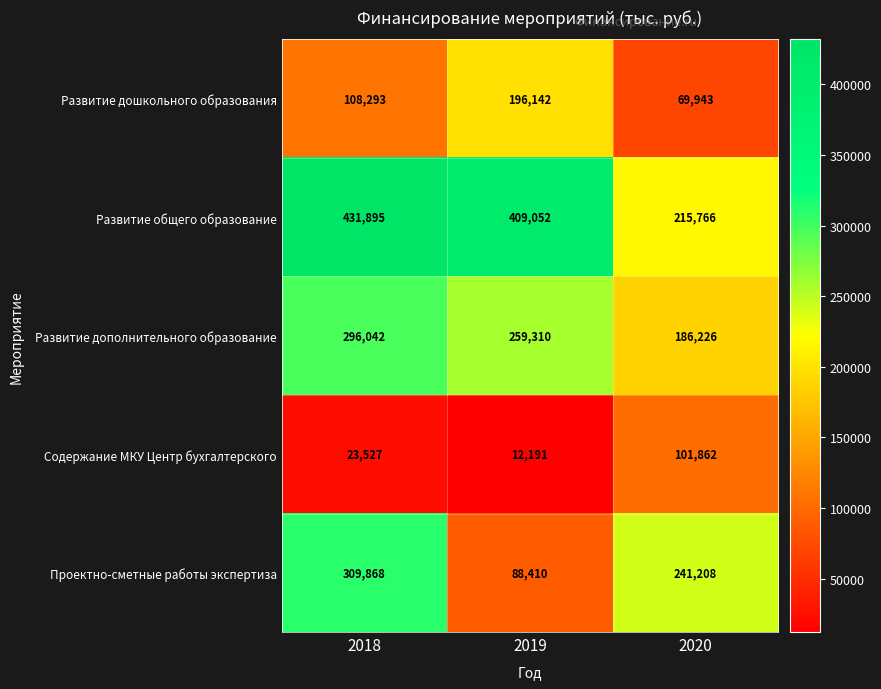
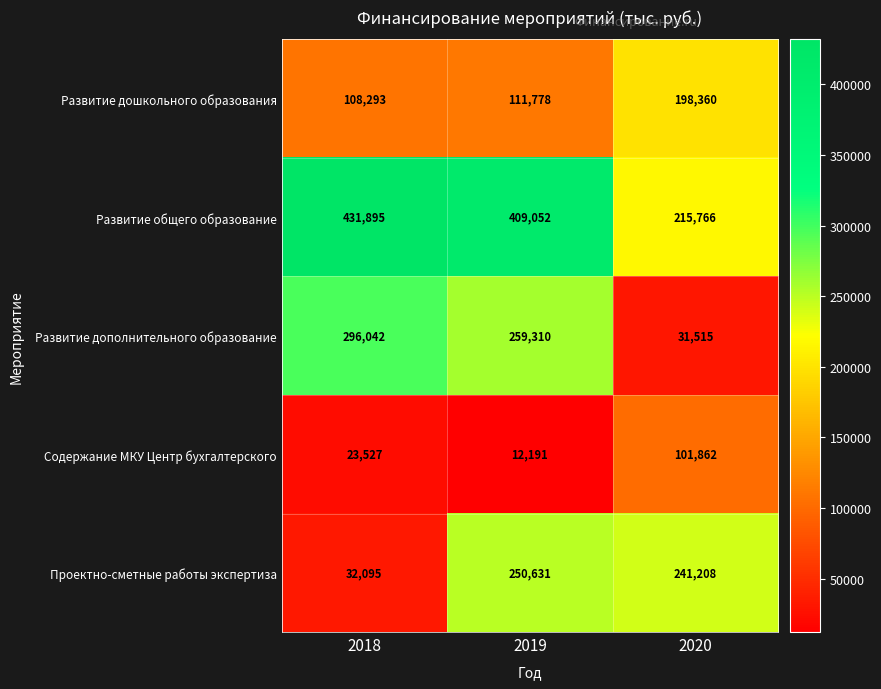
  {
    "Развитие дошкольного образования": {
      "2018": "108,293",
-     "2019": "196,142",
-     "2020": "69,943"
+     "2019": "111,778",
+     "2020": "198,360"
    },
    "Развитие общего образование": {
      "2018": "431,895",
      "2019": "409,052",
      "2020": "215,766"
    },
    "Развитие дополнительного образование": {
      "2018": "296,042",
      "2019": "259,310",
-     "2020": "186,226"
+     "2020": "31,515"
    },
    "Содержание МКУ Центр бухгалтерского": {
      "2018": "23,527",
      "2019": "12,191",
      "2020": "101,862"
    },
    "Проектно-сметные работы экспертиза": {
-     "2018": "309,868",
-     "2019": "88,410",
+     "2018": "32,095",
+     "2019": "250,631",
      "2020": "241,208"
    }
  }
